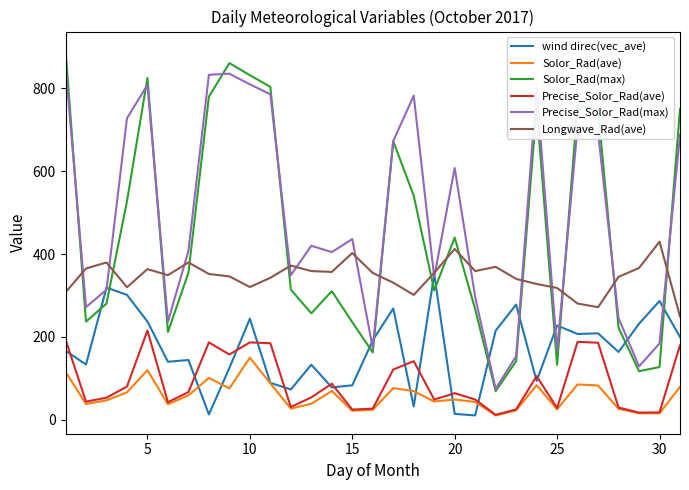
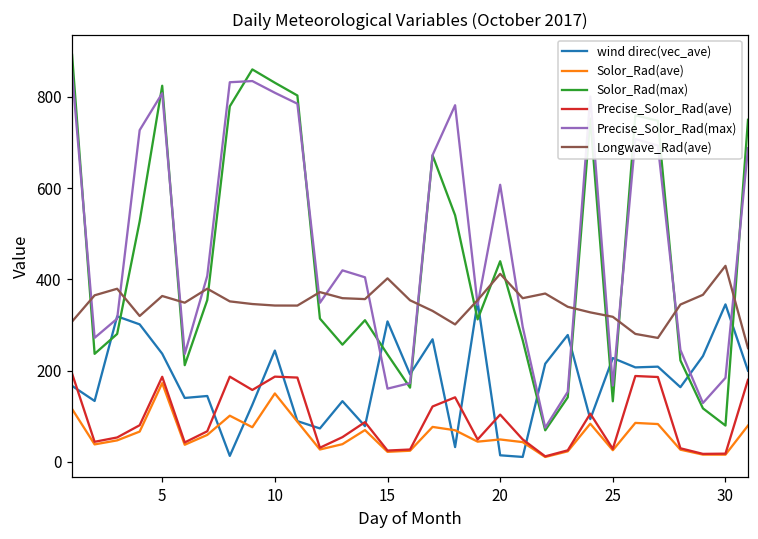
  {
    "wind direc(vec_ave)": {
      "5": 240,
      "10": 240,
-     "15": 80,
+     "15": 310,
      "20": 10,
      "25": 230,
-     "30": 290
+     "30": 350
    },
    "Solor_Rad(ave)": {
-     "5": 120,
+     "5": 170,
      "10": 150,
      "20": 50
    },
    "Solor_Rad(max)": {
      "5": 820,
      "10": 830,
      "15": 240,
      "20": 440,
      "25": 130,
-     "30": 130
+     "30": 80
    },
    "Precise_Solor_Rad(ave)": {
-     "5": 220,
+     "5": 190,
      "10": 190,
-     "20": 60
+     "20": 100
    },
    "Precise_Solor_Rad(max)": {
      "5": 810,
      "10": 810,
-     "15": 440,
+     "15": 160,
      "20": 610,
      "25": 170,
      "30": 180
    },
    "Longwave_Rad(ave)": {
      "5": 360,
-     "10": 320,
+     "10": 340,
      "15": 400,
      "20": 410,
      "25": 320,
      "30": 430
    }
  }
